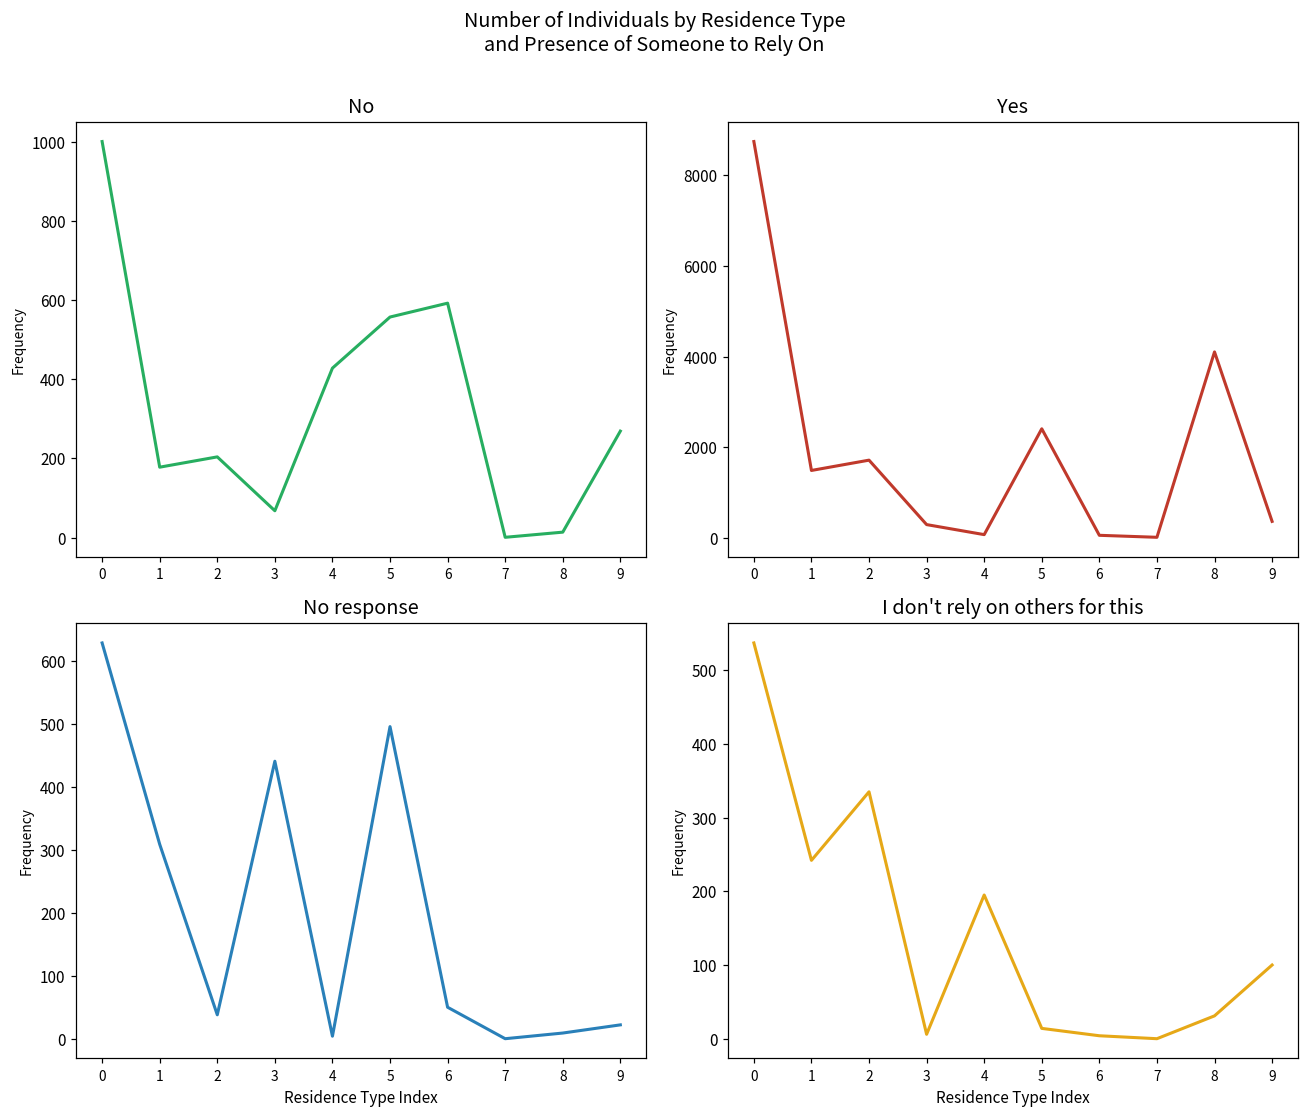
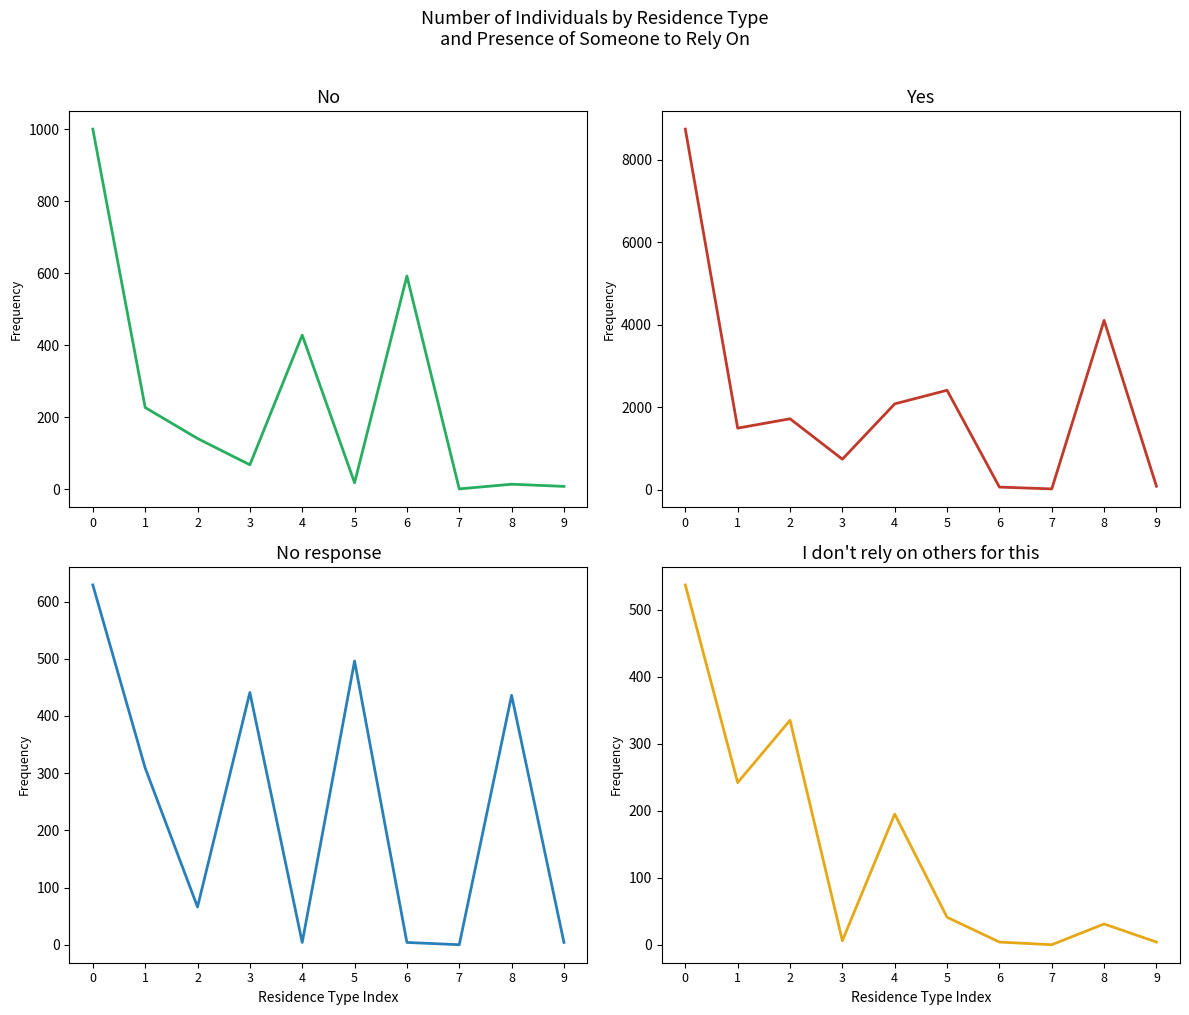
  {
    "No": {
      "0": 1000,
-     "1": 180,
-     "2": 200,
+     "1": 230,
+     "2": 140,
      "3": 70,
      "4": 430,
-     "5": 560,
+     "5": 20,
      "6": 590,
      "7": 0,
      "8": 10,
-     "9": 270
+     "9": 10
    },
    "Yes": {
      "0": 8700,
      "1": 1500,
      "2": 1700,
-     "3": 300,
-     "4": 100,
+     "3": 700,
+     "4": 2100,
      "5": 2400,
      "6": 100,
      "7": 0,
      "8": 4100,
-     "9": 400
+     "9": 100
    },
    "No response": {
      "0": 630,
      "1": 310,
-     "2": 40,
+     "2": 70,
      "3": 440,
      "4": 0,
      "5": 500,
-     "6": 50,
+     "6": 0,
      "7": 0,
-     "8": 10,
-     "9": 20
+     "8": 440,
+     "9": 0
    },
    "I don't rely on others for this": {
      "0": 540,
      "1": 240,
      "2": 340,
      "3": 10,
      "4": 200,
-     "5": 10,
+     "5": 40,
      "6": 0,
      "7": 0,
      "8": 30,
-     "9": 100
+     "9": 0
    }
  }
